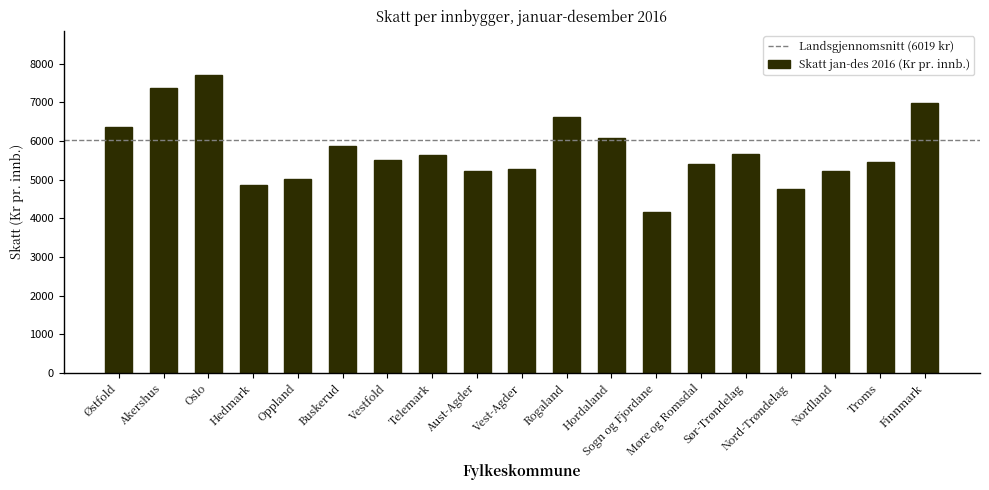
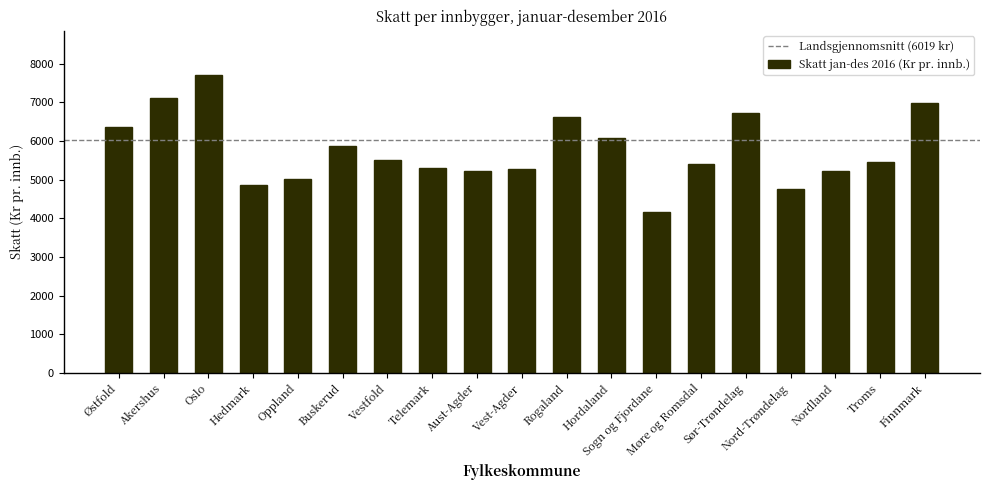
  {
    "Østfold": 6400,
-   "Akershus": 7400,
+   "Akershus": 7100,
    "Oslo": 7700,
    "Hedmark": 4900,
    "Oppland": 5000,
    "Buskerud": 5900,
    "Vestfold": 5500,
-   "Telemark": 5600,
+   "Telemark": 5300,
    "Aust-Agder": 5200,
    "Vest-Agder": 5300,
    "Rogaland": 6600,
    "Hordaland": 6100,
    "Sogn og Fjordane": 4200,
    "Møre og Romsdal": 5400,
-   "Sør-Trøndelag": 5700,
+   "Sør-Trøndelag": 6700,
    "Nord-Trøndelag": 4800,
    "Nordland": 5200,
    "Troms": 5400,
    "Finnmark": 7000
  }
